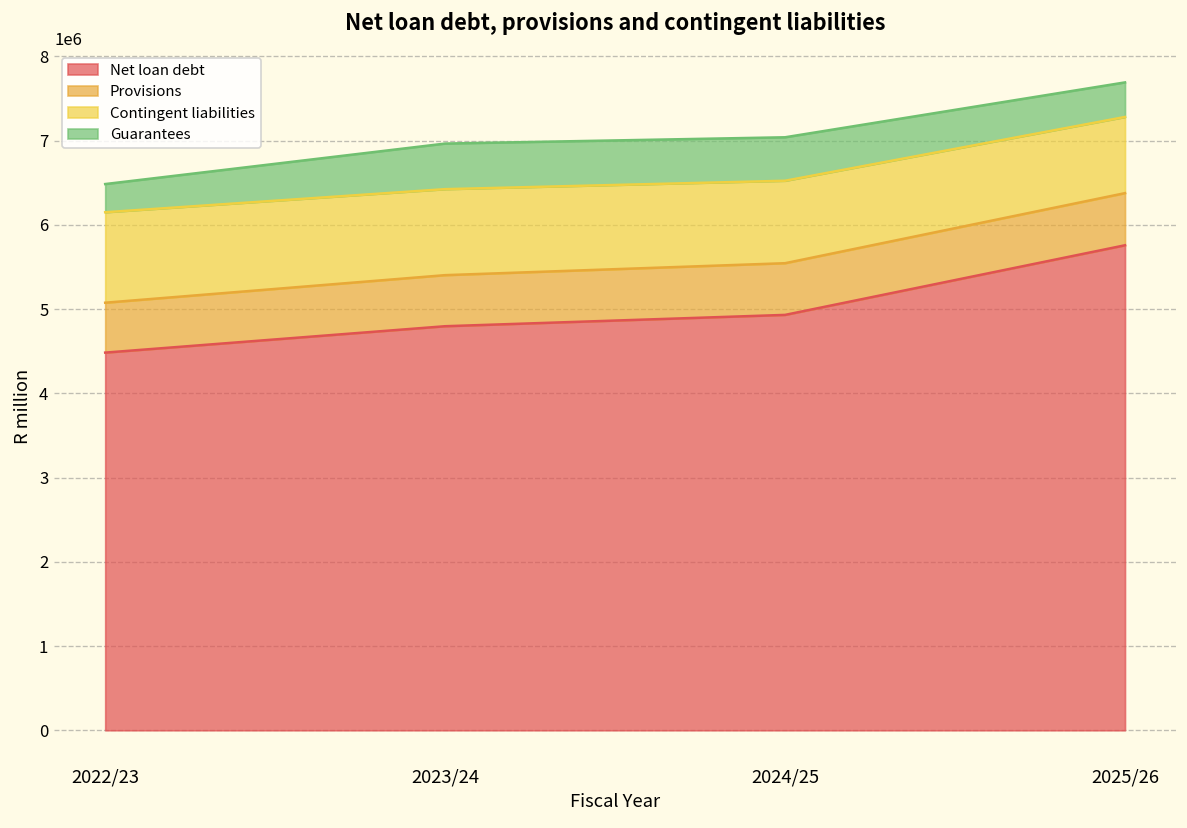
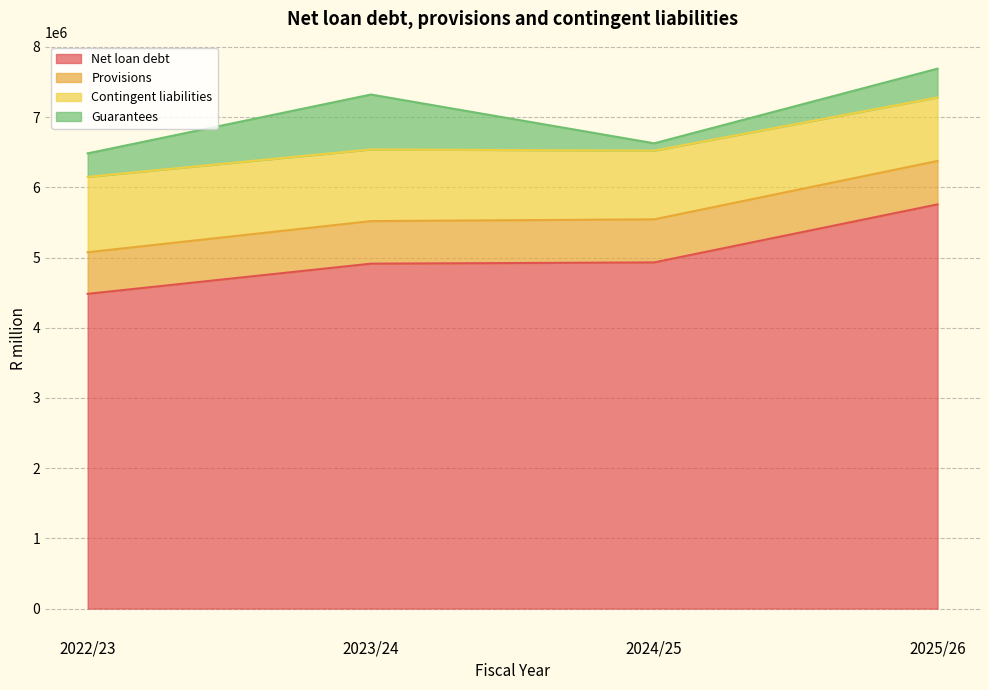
  {
    "Net loan debt": {
      "2022/23": 4500000,
-     "2023/24": 4800000,
+     "2023/24": 4900000,
      "2024/25": 4900000,
      "2025/26": 5800000
    },
    "Guarantees": {
      "2022/23": 300000,
-     "2023/24": 500000,
-     "2024/25": 500000,
+     "2023/24": 800000,
+     "2024/25": 100000,
      "2025/26": 400000
    }
  }
